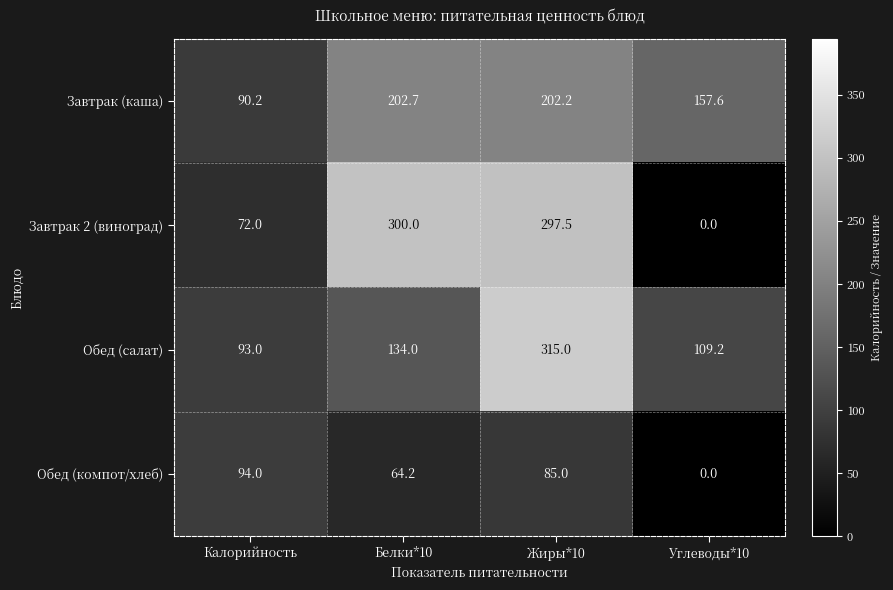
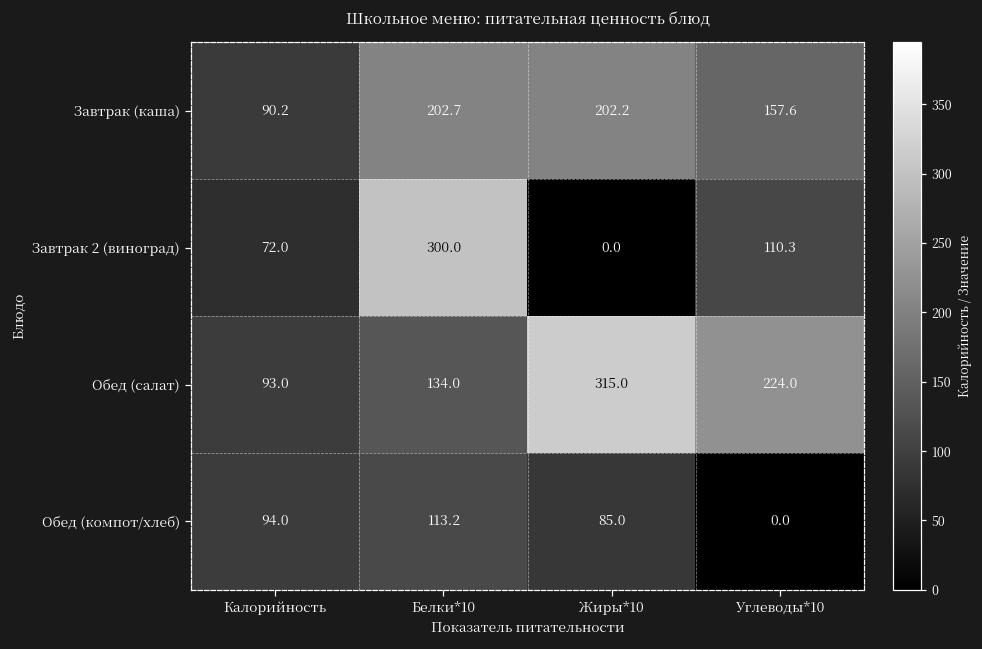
  {
    "Завтрак (каша)": {
      "Калорийность": 90.2,
      "Белки*10": 202.7,
      "Жиры*10": 202.2,
      "Углеводы*10": 157.6
    },
    "Завтрак 2 (виноград)": {
      "Калорийность": 72.0,
      "Белки*10": 300.0,
-     "Жиры*10": 297.5,
-     "Углеводы*10": 0.0
+     "Жиры*10": 0.0,
+     "Углеводы*10": 110.3
    },
    "Обед (салат)": {
      "Калорийность": 93.0,
      "Белки*10": 134.0,
      "Жиры*10": 315.0,
-     "Углеводы*10": 109.2
+     "Углеводы*10": 224.0
    },
    "Обед (компот/хлеб)": {
      "Калорийность": 94.0,
-     "Белки*10": 64.2,
+     "Белки*10": 113.2,
      "Жиры*10": 85.0,
      "Углеводы*10": 0.0
    }
  }
